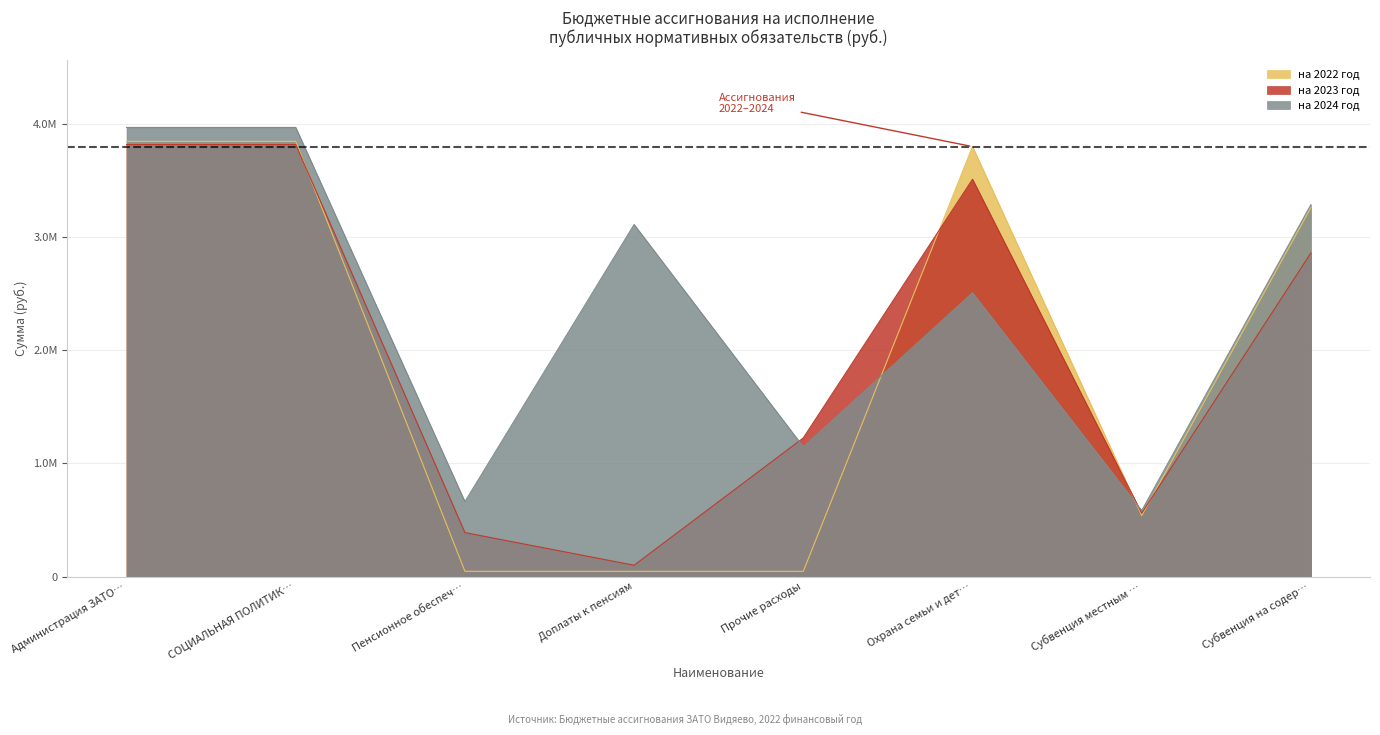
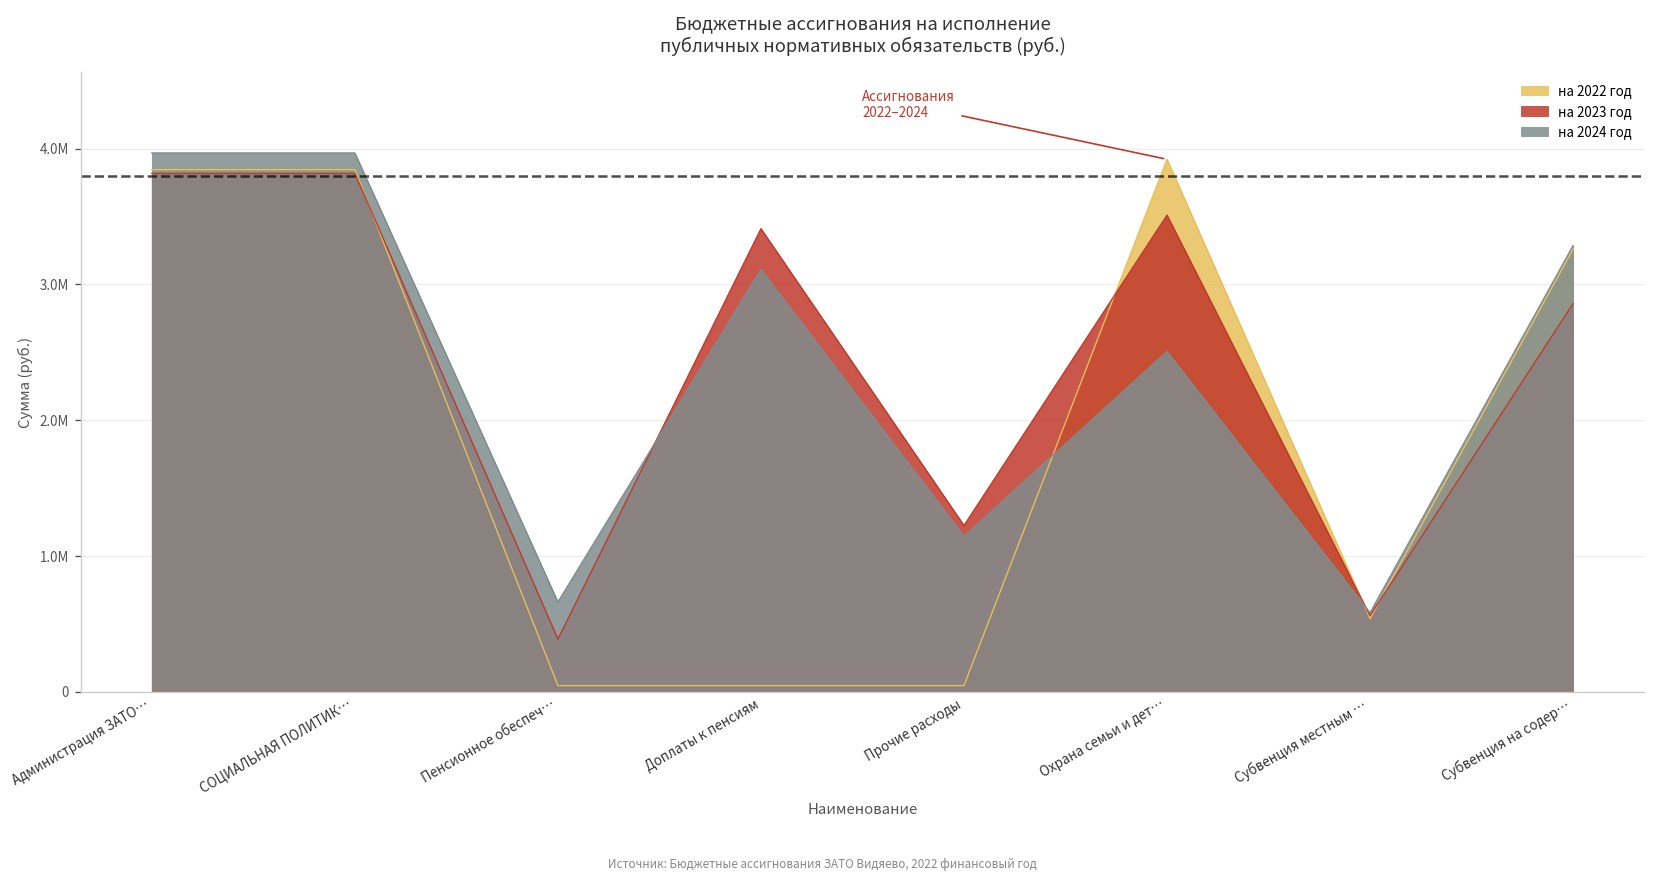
  {
    "на 2022 год": {
      "Администрация ЗАТО…": 3850000,
      "СОЦИАЛЬНАЯ ПОЛИТИК…": 3850000,
      "Пенсионное обеспеч…": 50000,
      "Доплаты к пенсиям": 50000,
      "Прочие расходы": 50000,
-     "Охрана семьи и дет…": 3800000,
+     "Охрана семьи и дет…": 3920000,
      "Субвенция на содер…": 3260000
    },
    "на 2023 год": {
      "Администрация ЗАТО…": 3820000,
      "СОЦИАЛЬНАЯ ПОЛИТИК…": 3820000,
      "Пенсионное обеспеч…": 390000,
-     "Доплаты к пенсиям": 100000,
+     "Доплаты к пенсиям": 3410000,
      "Прочие расходы": 1230000,
      "Охрана семьи и дет…": 3510000,
      "Субвенция на содер…": 2860000
    },
    "на 2024 год": {
      "Администрация ЗАТО…": 3970000,
      "СОЦИАЛЬНАЯ ПОЛИТИК…": 3970000,
      "Пенсионное обеспеч…": 660000,
      "Доплаты к пенсиям": 3110000,
      "Прочие расходы": 1150000,
      "Охрана семьи и дет…": 2510000,
      "Субвенция местным …": 580000,
      "Субвенция на содер…": 3290000
    }
  }
